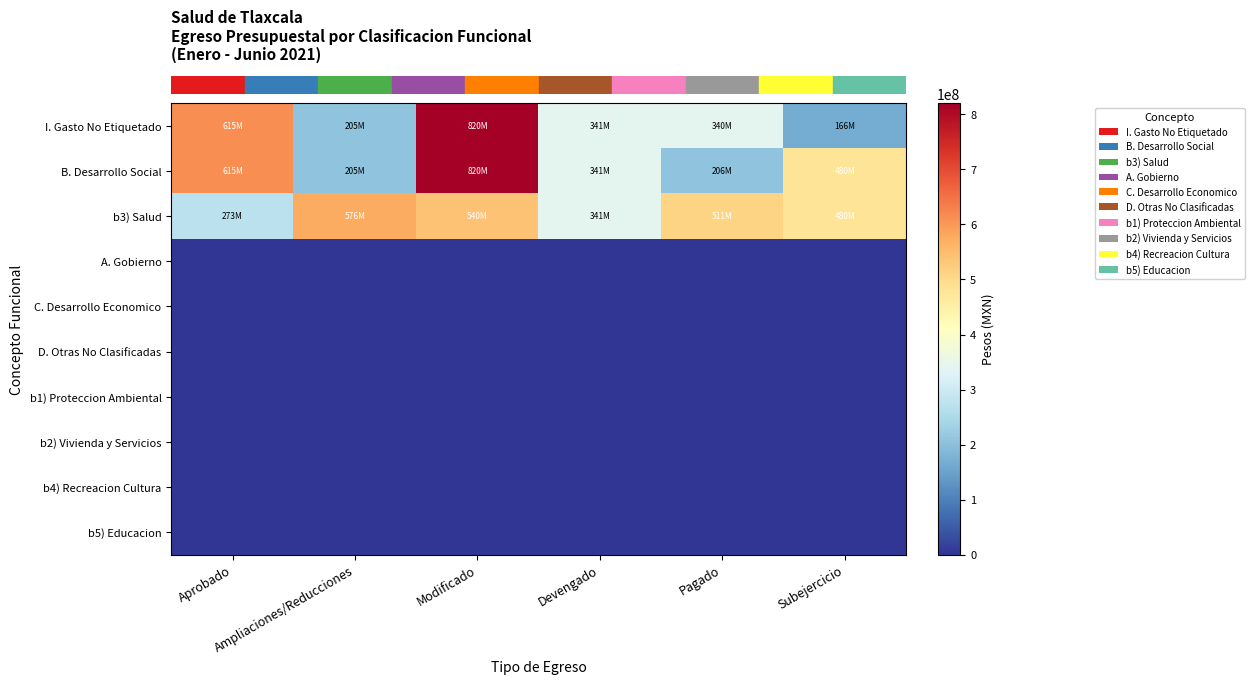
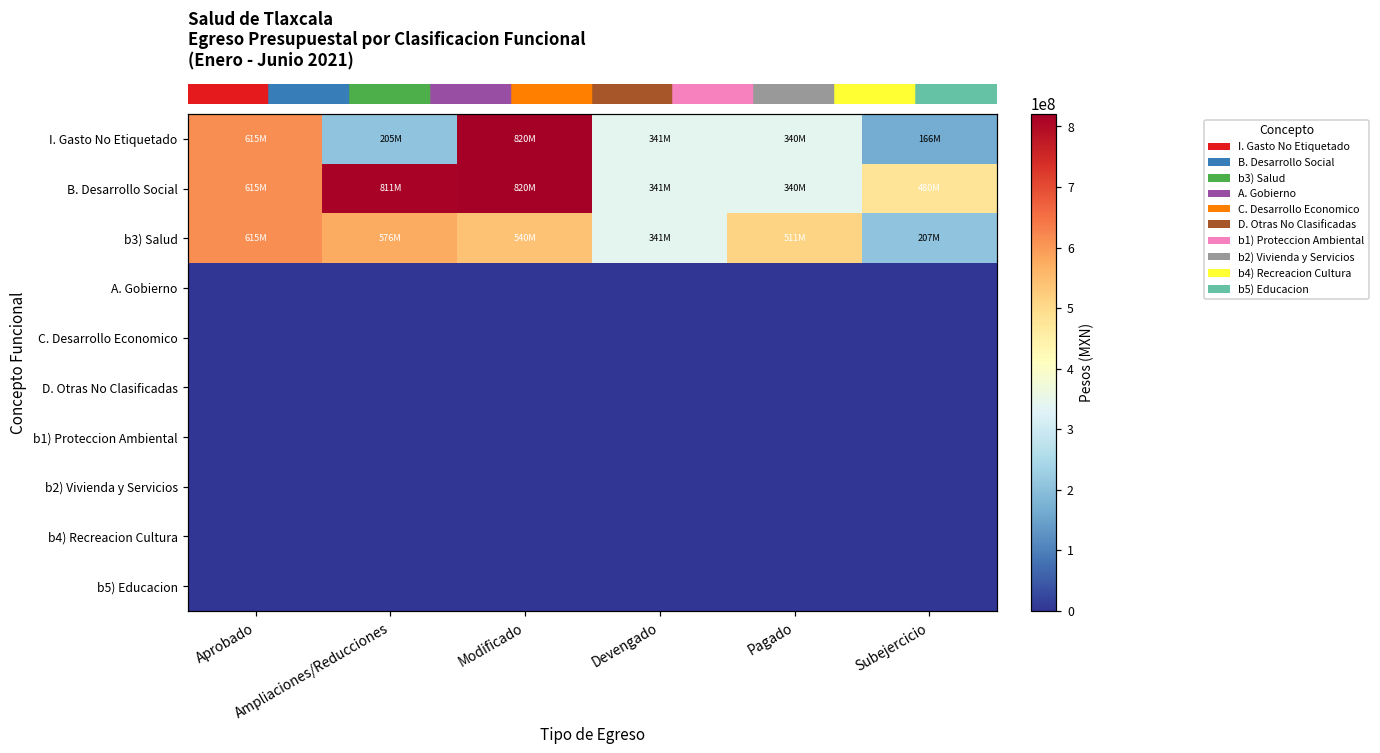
  {
    "I. Gasto No Etiquetado": {
      "Aprobado": "615M",
      "Ampliaciones/Reducciones": "205M",
      "Modificado": "820M",
      "Devengado": "341M",
      "Pagado": "340M",
      "Subejercicio": "166M"
    },
    "B. Desarrollo Social": {
      "Aprobado": "615M",
-     "Ampliaciones/Reducciones": "205M",
+     "Ampliaciones/Reducciones": "811M",
      "Modificado": "820M",
      "Devengado": "341M",
-     "Pagado": "206M",
+     "Pagado": "340M",
      "Subejercicio": "480M"
    },
    "b3) Salud": {
-     "Aprobado": "273M",
+     "Aprobado": "615M",
      "Ampliaciones/Reducciones": "576M",
      "Modificado": "540M",
      "Devengado": "341M",
      "Pagado": "511M",
-     "Subejercicio": "480M"
+     "Subejercicio": "207M"
    }
  }
